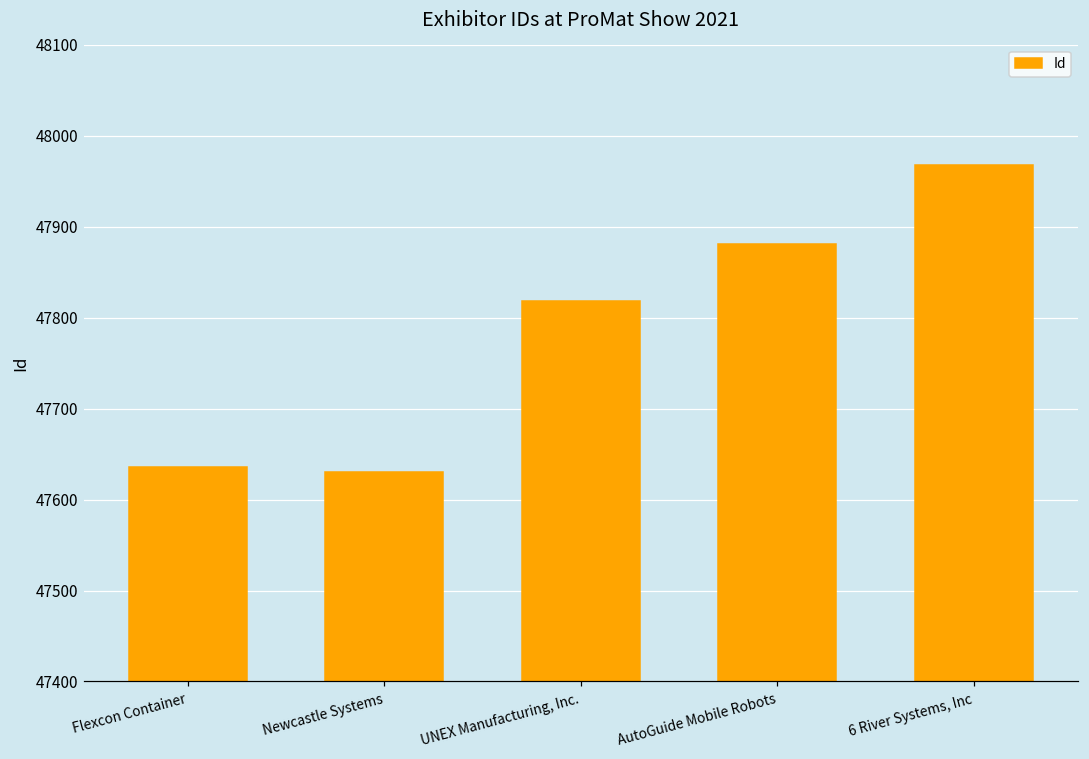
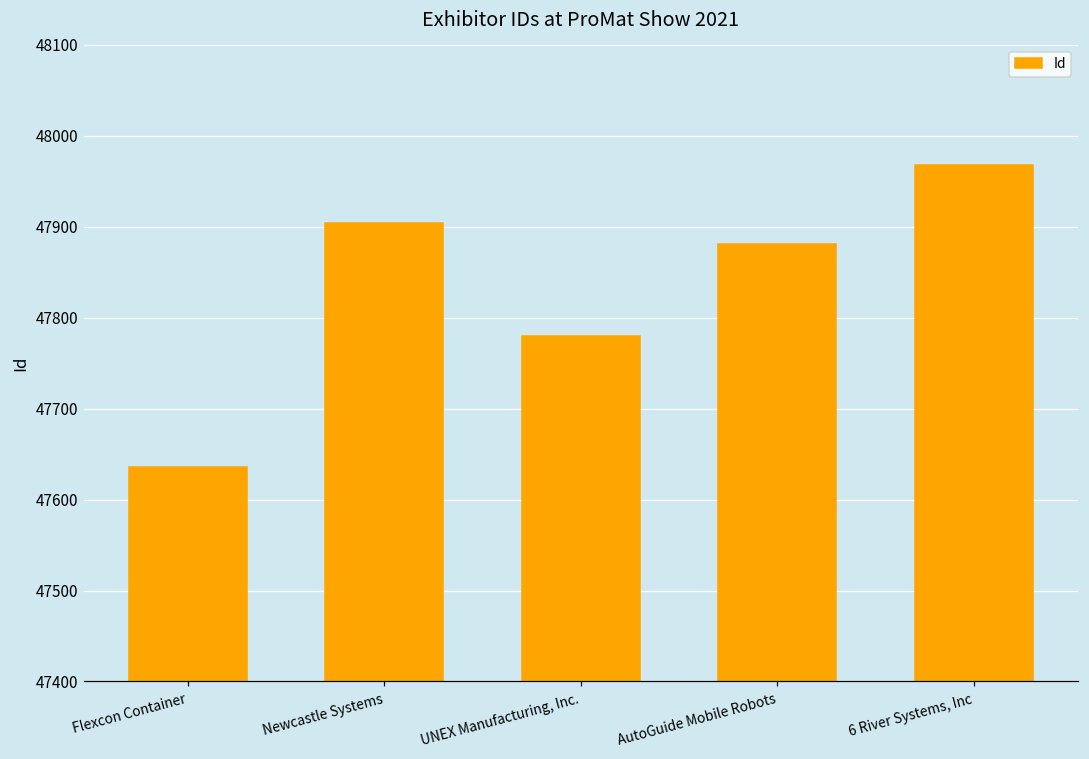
  {
    "Flexcon Container": 47640,
-   "Newcastle Systems": 47630,
-   "UNEX Manufacturing, Inc.": 47820,
+   "Newcastle Systems": 47900,
+   "UNEX Manufacturing, Inc.": 47780,
    "AutoGuide Mobile Robots": 47880,
    "6 River Systems, Inc": 47970
  }
